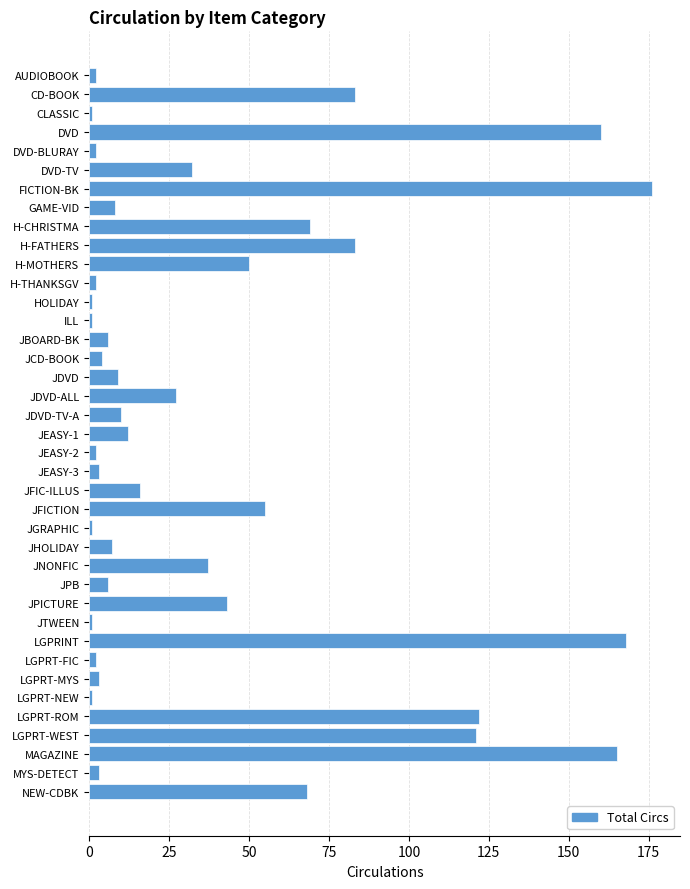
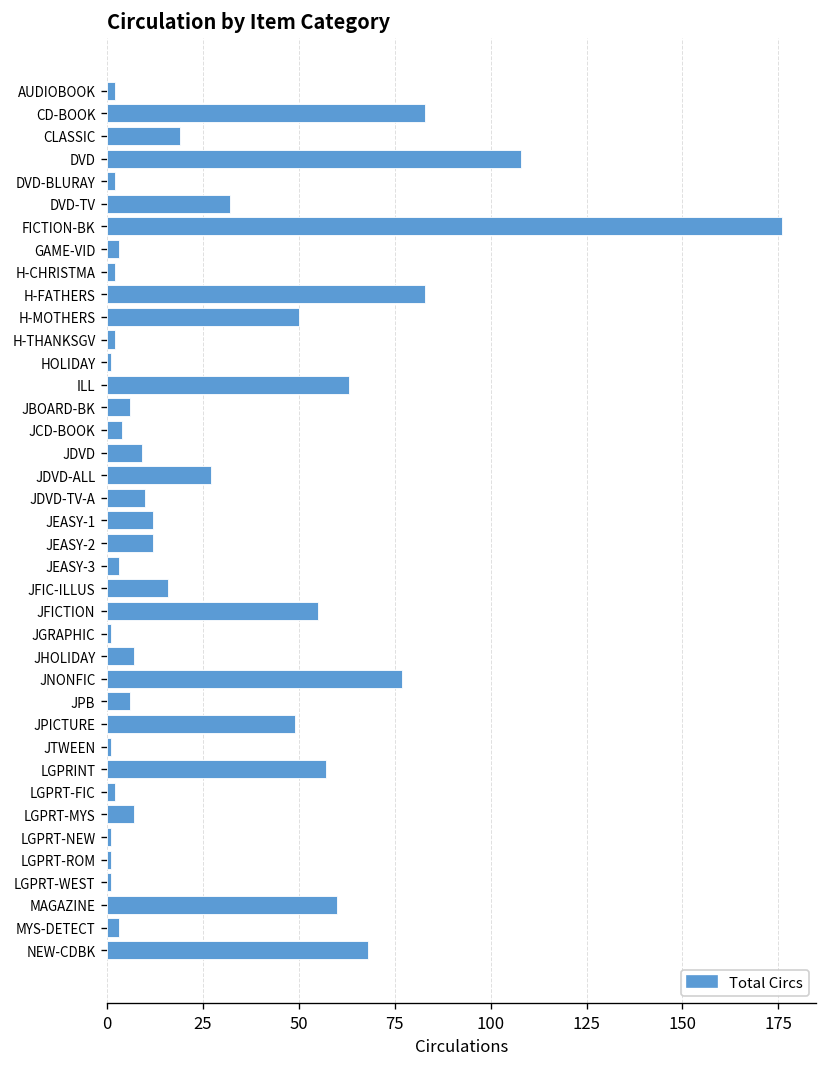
  {
    "AUDIOBOOK": 2,
    "CD-BOOK": 83,
-   "CLASSIC": 1,
-   "DVD": 160,
+   "CLASSIC": 19,
+   "DVD": 108,
    "DVD-BLURAY": 2,
    "DVD-TV": 32,
    "FICTION-BK": 176,
-   "GAME-VID": 8,
-   "H-CHRISTMA": 69,
+   "GAME-VID": 3,
+   "H-CHRISTMA": 2,
    "H-FATHERS": 83,
    "H-MOTHERS": 50,
    "H-THANKSGV": 2,
    "HOLIDAY": 1,
-   "ILL": 1,
+   "ILL": 63,
    "JBOARD-BK": 6,
    "JCD-BOOK": 4,
    "JDVD": 9,
    "JDVD-ALL": 27,
    "JDVD-TV-A": 10,
    "JEASY-1": 12,
-   "JEASY-2": 2,
+   "JEASY-2": 12,
    "JEASY-3": 3,
    "JFIC-ILLUS": 16,
    "JFICTION": 55,
    "JGRAPHIC": 1,
    "JHOLIDAY": 7,
-   "JNONFIC": 37,
+   "JNONFIC": 77,
    "JPB": 6,
-   "JPICTURE": 43,
+   "JPICTURE": 49,
    "JTWEEN": 1,
-   "LGPRINT": 168,
+   "LGPRINT": 57,
    "LGPRT-FIC": 2,
-   "LGPRT-MYS": 3,
+   "LGPRT-MYS": 7,
    "LGPRT-NEW": 1,
-   "LGPRT-ROM": 122,
-   "LGPRT-WEST": 121,
-   "MAGAZINE": 165,
+   "LGPRT-ROM": 1,
+   "LGPRT-WEST": 1,
+   "MAGAZINE": 60,
    "MYS-DETECT": 3,
    "NEW-CDBK": 68
  }
